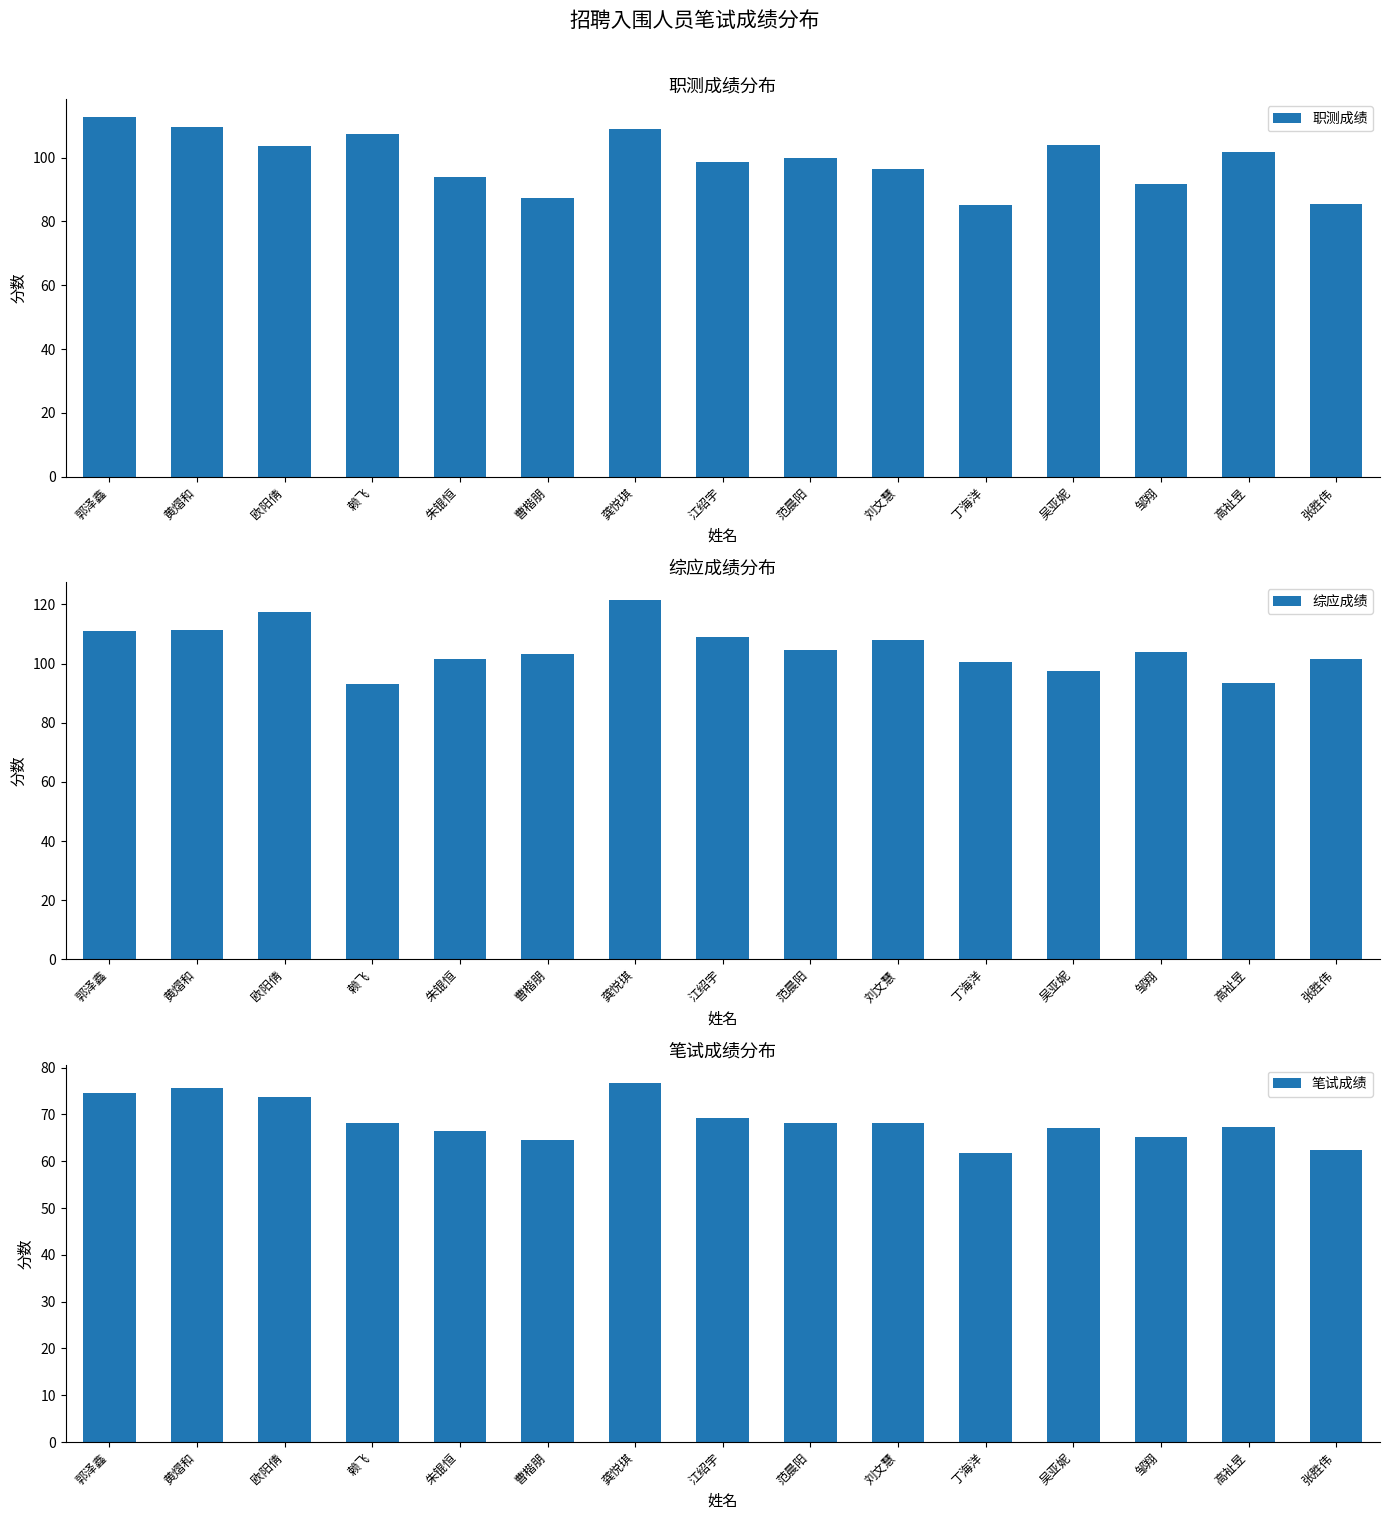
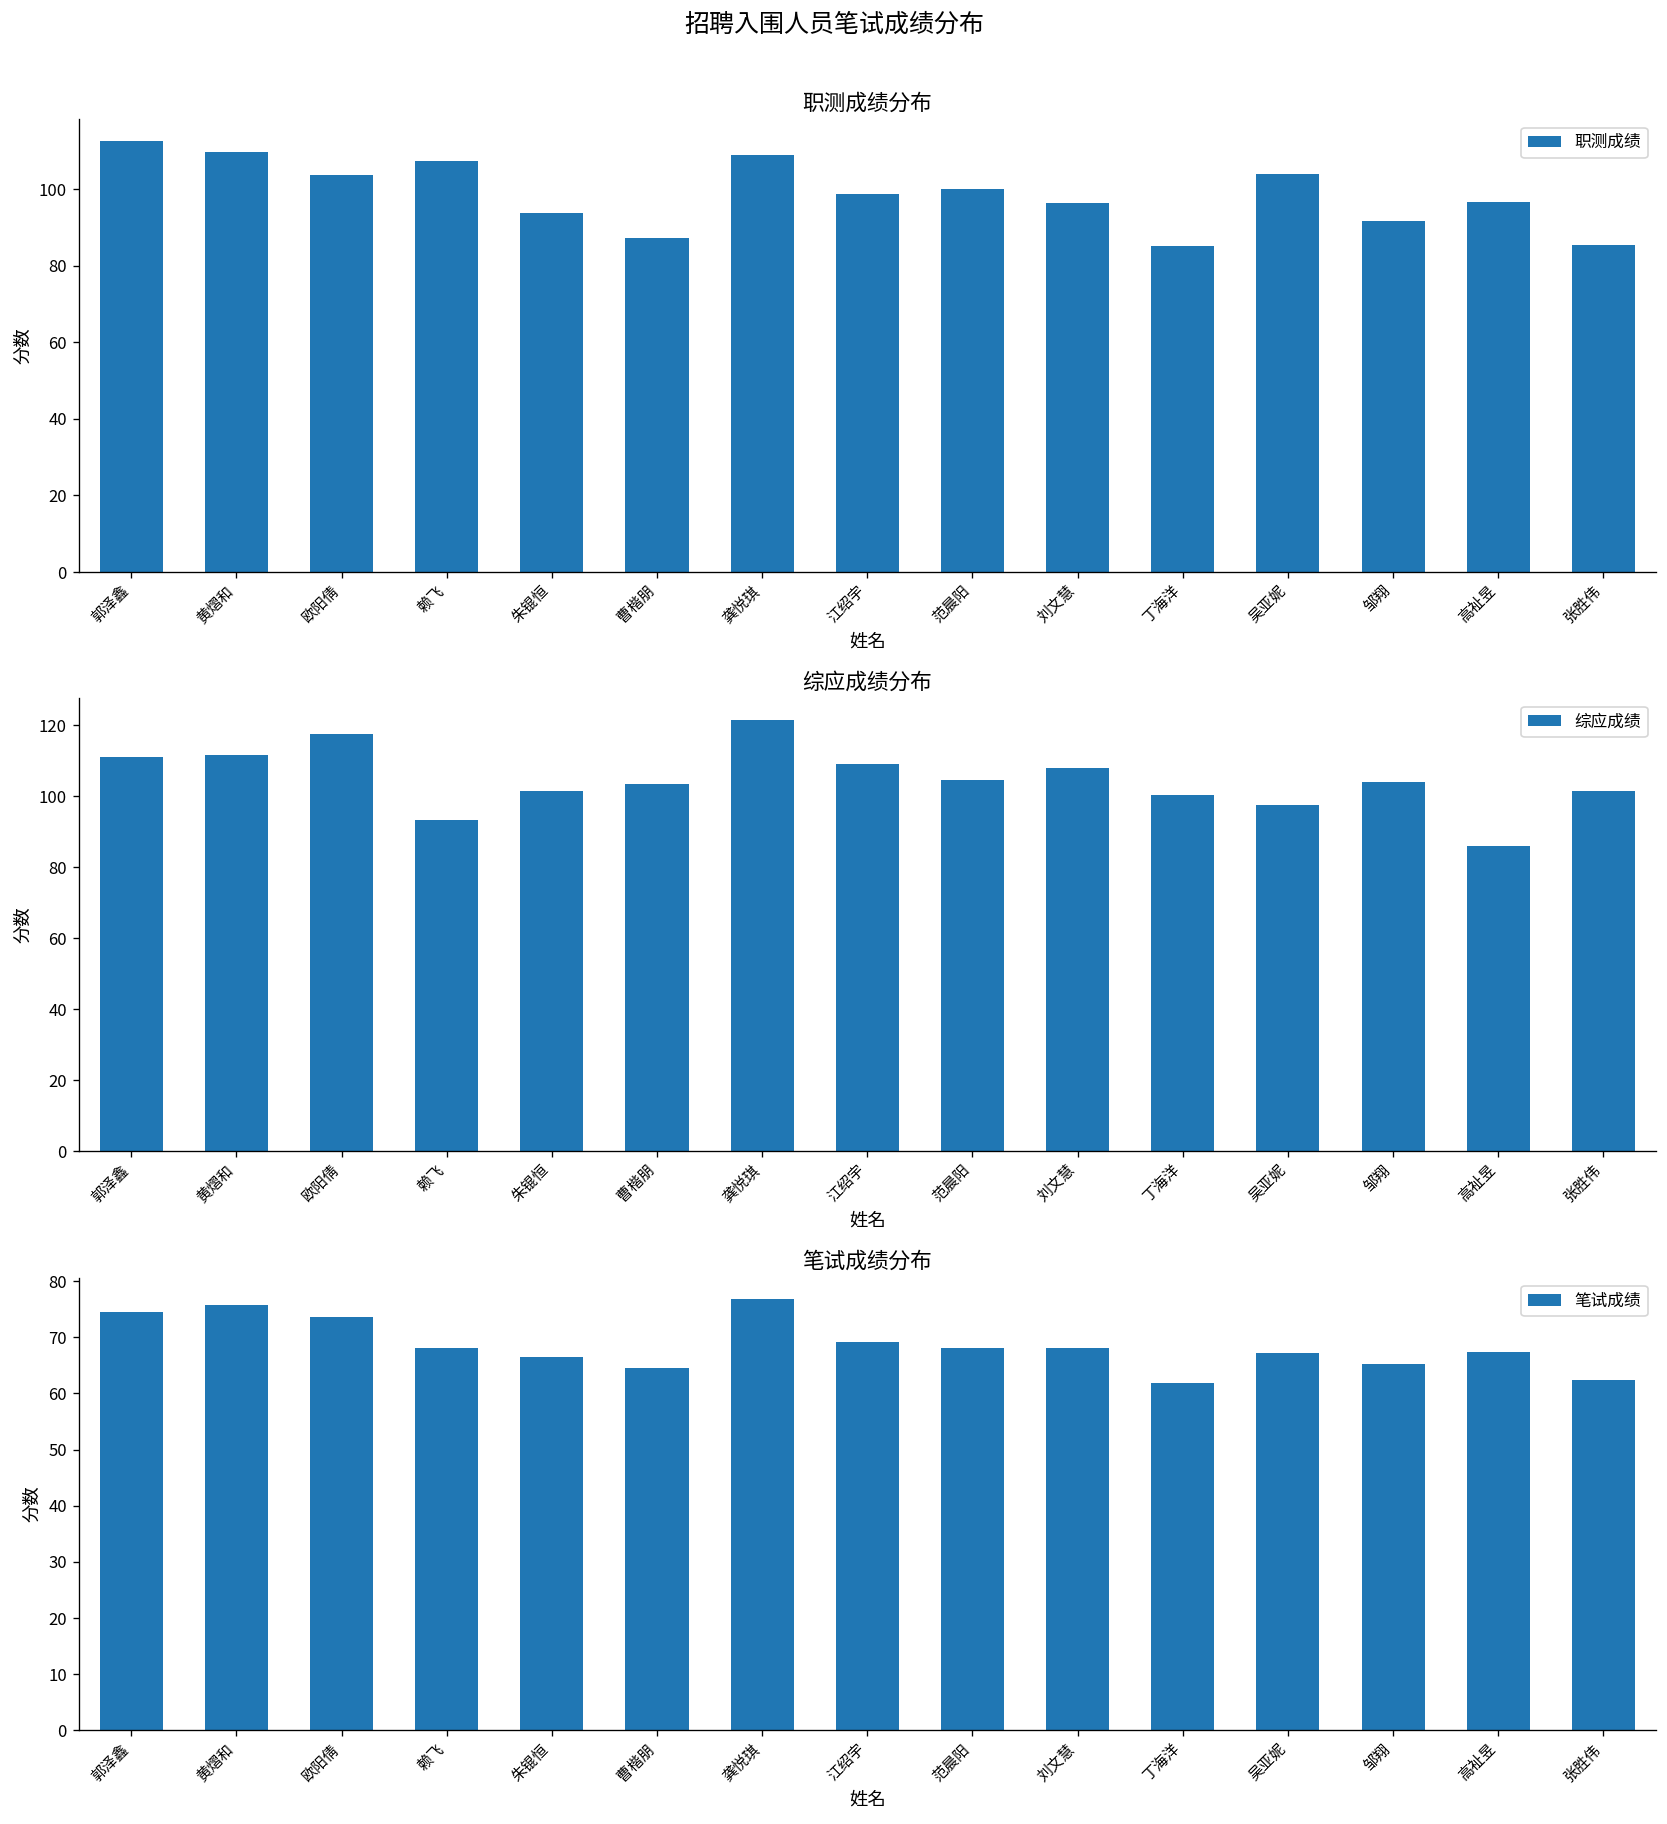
  {
    "职测成绩分布": {
      "郭泽鑫": 113,
      "黄熠和": 110,
      "欧阳倩": 104,
      "赖飞": 107,
      "朱锟恒": 94,
      "曹楷朋": 87,
      "龚悦琪": 109,
      "江绍宇": 99,
      "范晨阳": 100,
      "刘文慧": 96,
      "丁海洋": 85,
      "吴亚妮": 104,
      "邹翔": 92,
-     "高祉昱": 102,
+     "高祉昱": 97,
      "张胜伟": 86
    },
    "综应成绩分布": {
      "郭泽鑫": 111,
      "黄熠和": 112,
      "欧阳倩": 118,
      "赖飞": 93,
      "朱锟恒": 102,
      "曹楷朋": 103,
      "龚悦琪": 122,
      "江绍宇": 109,
      "范晨阳": 105,
      "刘文慧": 108,
      "丁海洋": 101,
      "吴亚妮": 98,
      "邹翔": 104,
-     "高祉昱": 94,
+     "高祉昱": 86,
      "张胜伟": 102
    },
    "笔试成绩分布": {
      "郭泽鑫": 75,
      "黄熠和": 76,
      "欧阳倩": 74,
      "赖飞": 68,
      "朱锟恒": 66,
      "曹楷朋": 65,
      "龚悦琪": 77,
      "江绍宇": 69,
      "范晨阳": 68,
      "刘文慧": 68,
      "丁海洋": 62,
      "吴亚妮": 67,
      "邹翔": 65,
      "高祉昱": 67,
      "张胜伟": 62
    }
  }
